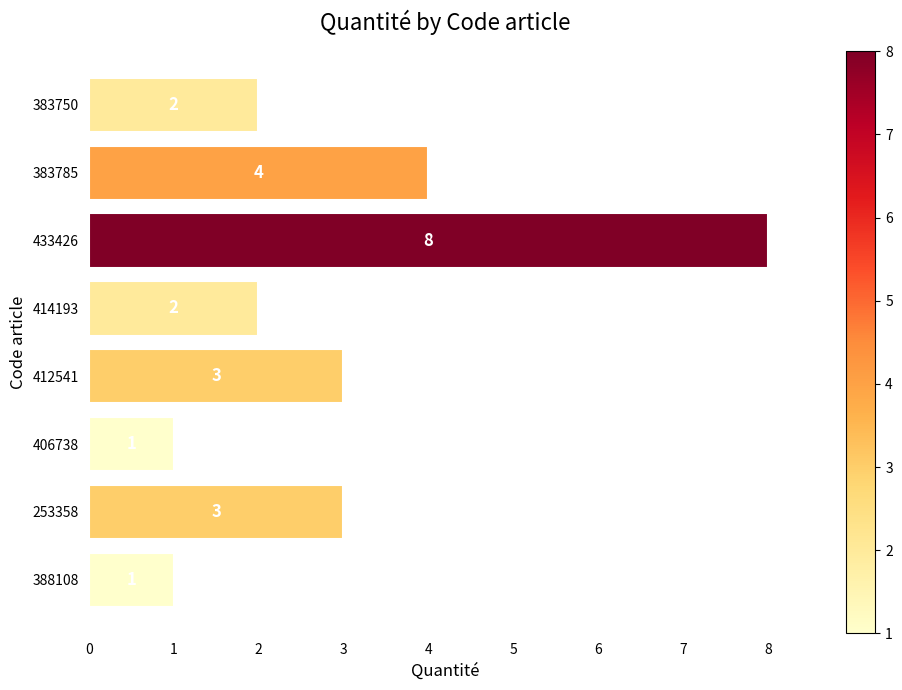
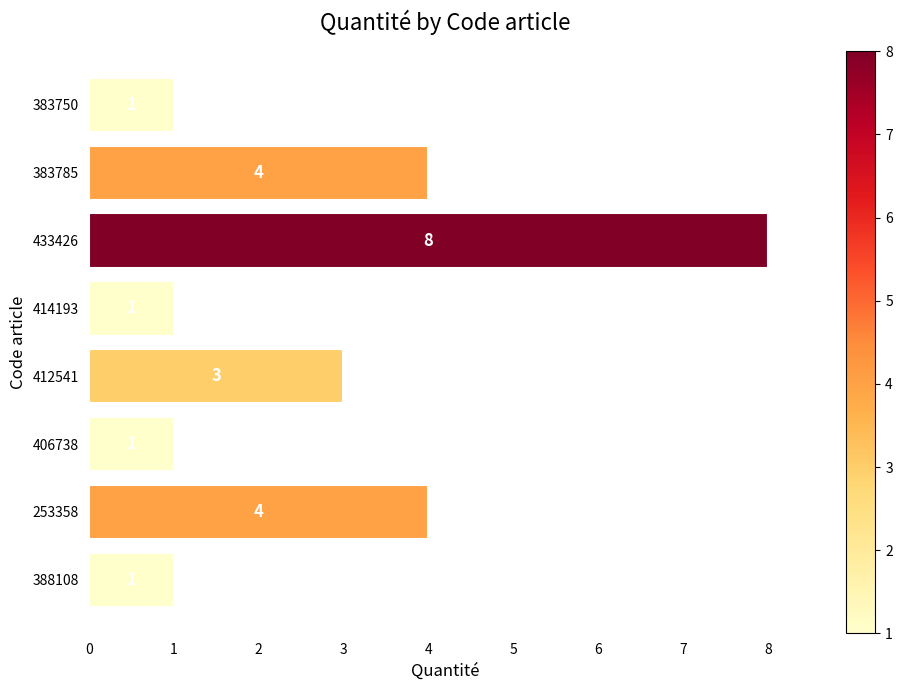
  {
-   "383750": 2,
+   "383750": 1,
    "383785": 4,
    "433426": 8,
-   "414193": 2,
+   "414193": 1,
    "412541": 3,
    "406738": 1,
-   "253358": 3,
+   "253358": 4,
    "388108": 1
  }
